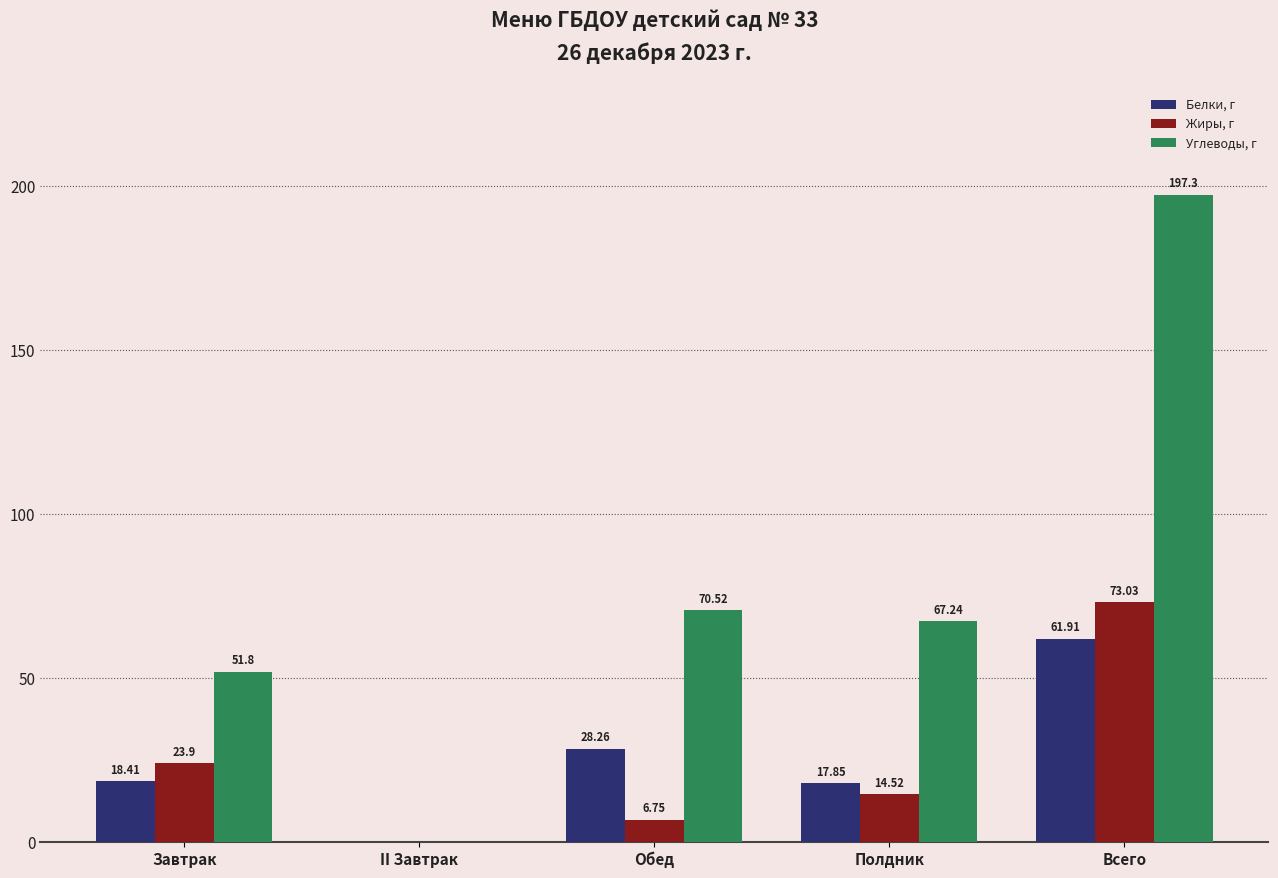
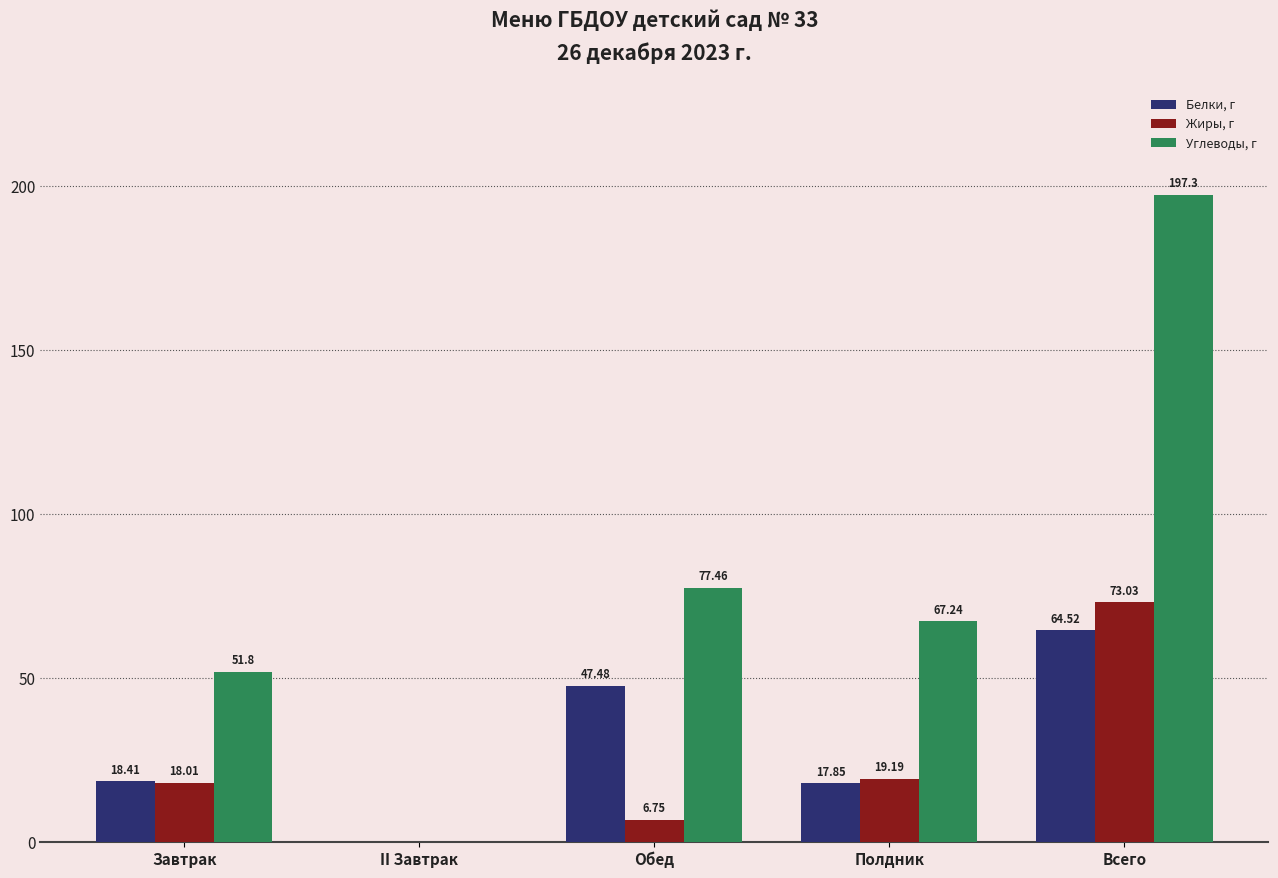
  {
    "Белки, г": {
      "Завтрак": 18.41,
-     "Обед": 28.26,
+     "Обед": 47.48,
      "Полдник": 17.85,
-     "Всего": 61.91
+     "Всего": 64.52
    },
    "Жиры, г": {
-     "Завтрак": 23.9,
+     "Завтрак": 18.01,
      "Обед": 6.75,
-     "Полдник": 14.52,
+     "Полдник": 19.19,
      "Всего": 73.03
    },
    "Углеводы, г": {
      "Завтрак": 51.8,
-     "Обед": 70.52,
+     "Обед": 77.46,
      "Полдник": 67.24,
      "Всего": 197.3
    }
  }
